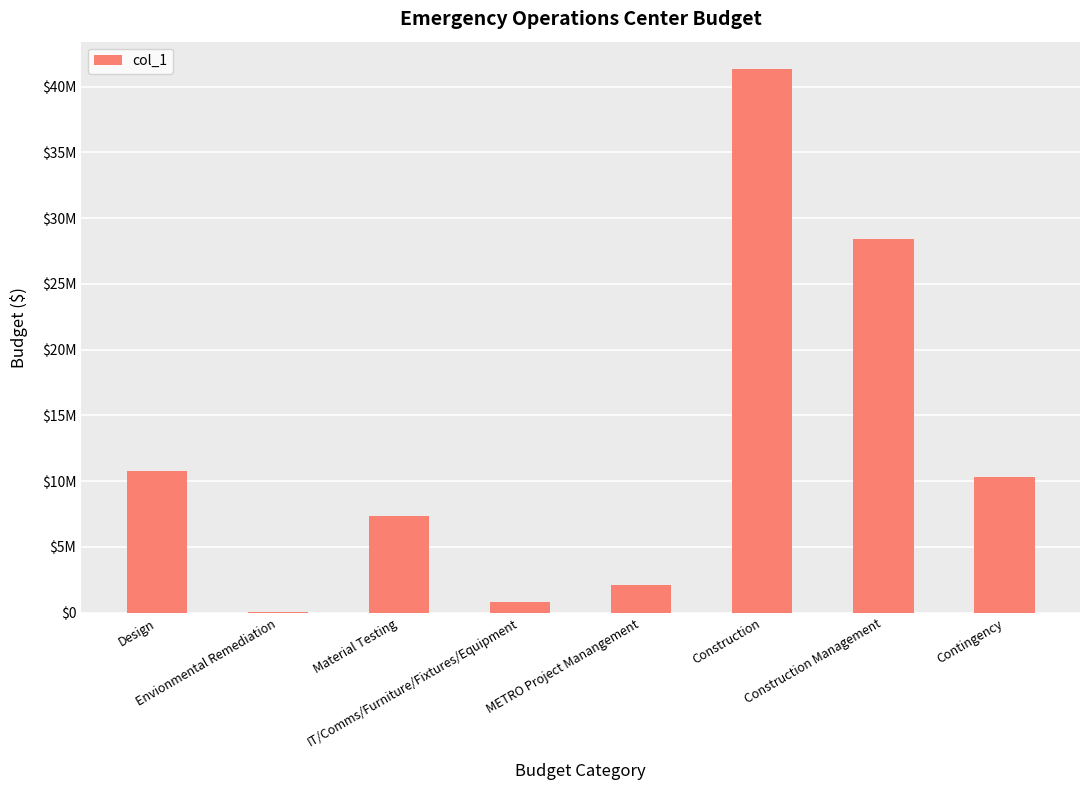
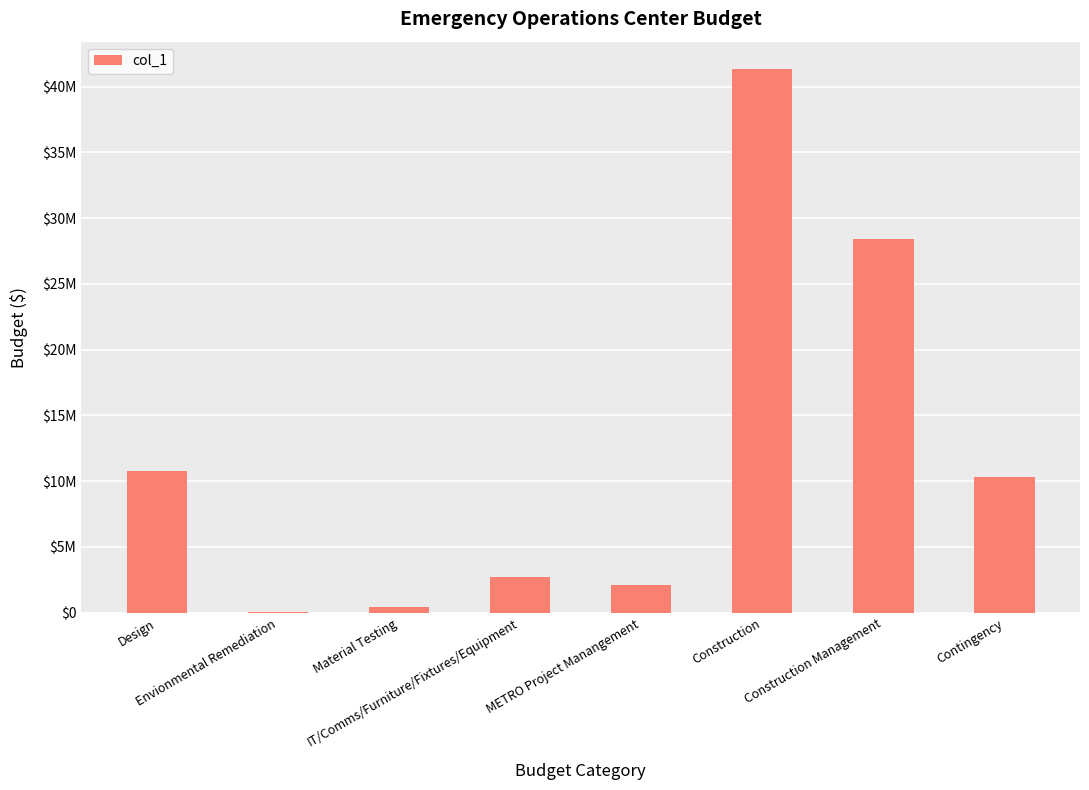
  {
    "Design": "$10800000",
-   "Material Testing": "$7400000",
-   "IT/Comms/Furniture/Fixtures/Equipment": "$800000",
+   "Material Testing": "$400000",
+   "IT/Comms/Furniture/Fixtures/Equipment": "$2700000",
    "METRO Project Manangement": "$2100000",
    "Construction": "$41300000",
    "Construction Management": "$28400000",
    "Contingency": "$10300000"
  }
